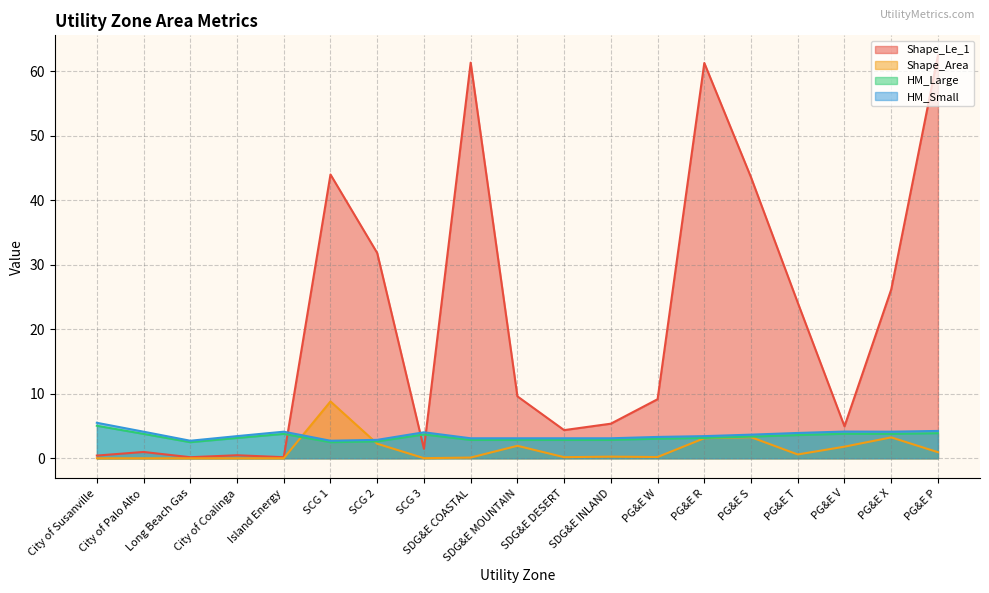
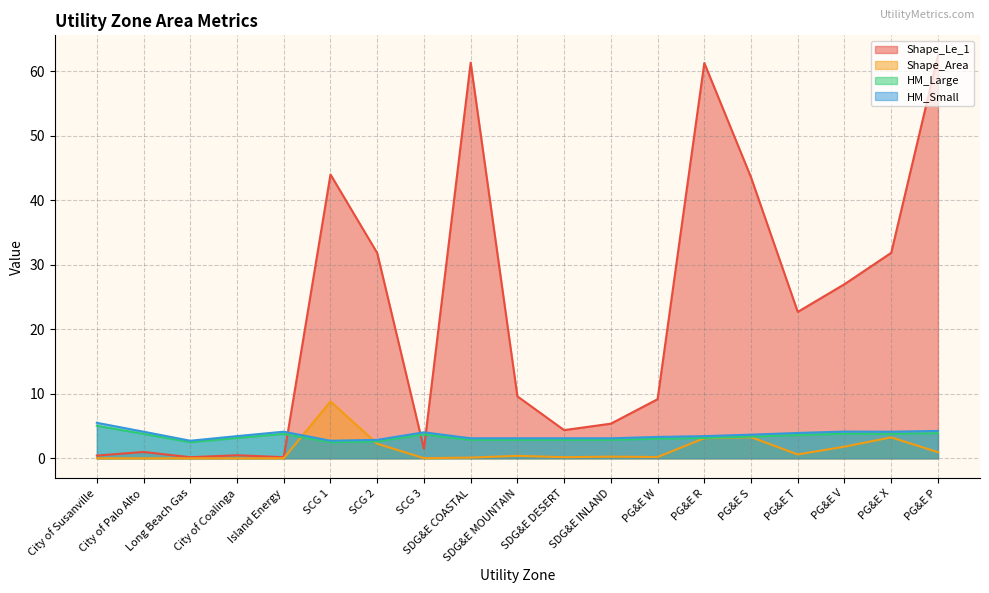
  {
    "Shape_Le_1": {
      "City of Susanville": 0,
      "City of Palo Alto": 1,
      "City of Coalinga": 0,
      "SCG 1": 44,
      "SCG 2": 32,
      "SCG 3": 1,
      "SDG&E COASTAL": 61,
      "SDG&E MOUNTAIN": 10,
      "SDG&E DESERT": 4,
      "SDG&E INLAND": 5,
      "PG&E W": 9,
      "PG&E R": 61,
      "PG&E S": 44,
-     "PG&E T": 24,
-     "PG&E V": 5,
-     "PG&E X": 26
+     "PG&E T": 23,
+     "PG&E V": 27,
+     "PG&E X": 32
    },
    "Shape_Area": {
      "City of Susanville": 0,
      "City of Palo Alto": 0,
      "City of Coalinga": 0,
      "SCG 1": 9,
      "SCG 3": 0,
      "SDG&E COASTAL": 0,
-     "SDG&E MOUNTAIN": 2,
+     "SDG&E MOUNTAIN": 0,
      "SDG&E DESERT": 0,
      "SDG&E INLAND": 0,
      "PG&E W": 0,
      "PG&E T": 1,
      "PG&E V": 2,
      "PG&E X": 3,
      "PG&E P": 1
    },
    "HM_Large": {
      "City of Susanville": 5
    },
    "HM_Small": {
      "City of Susanville": 5
    }
  }
